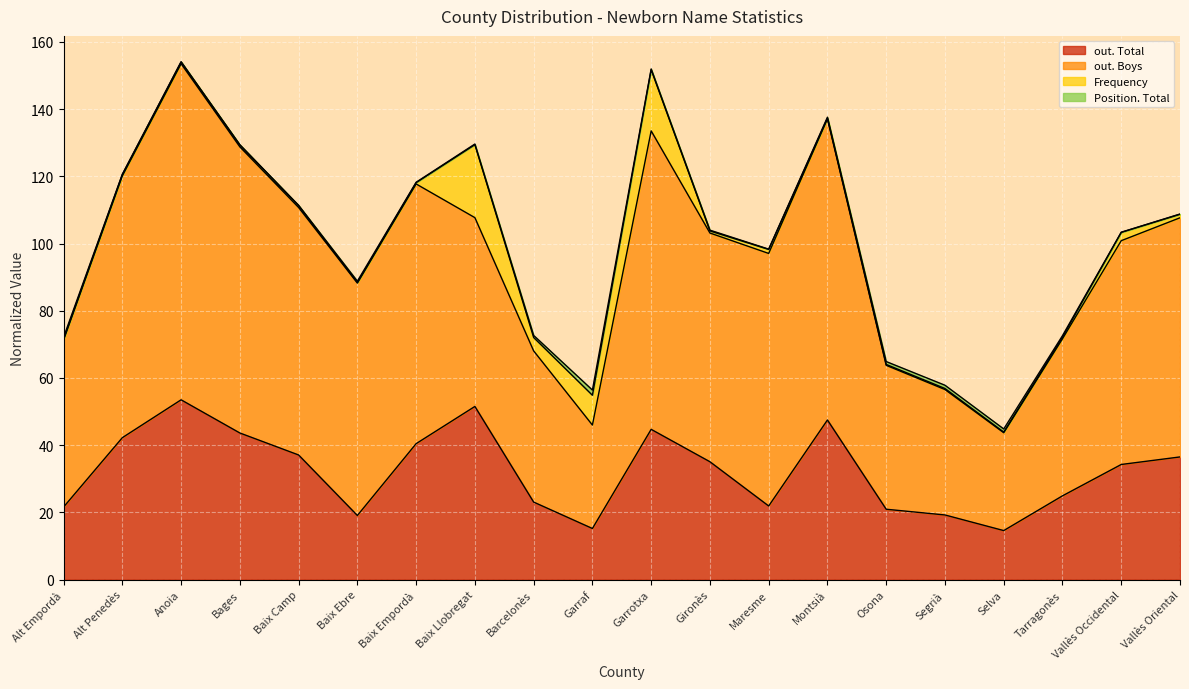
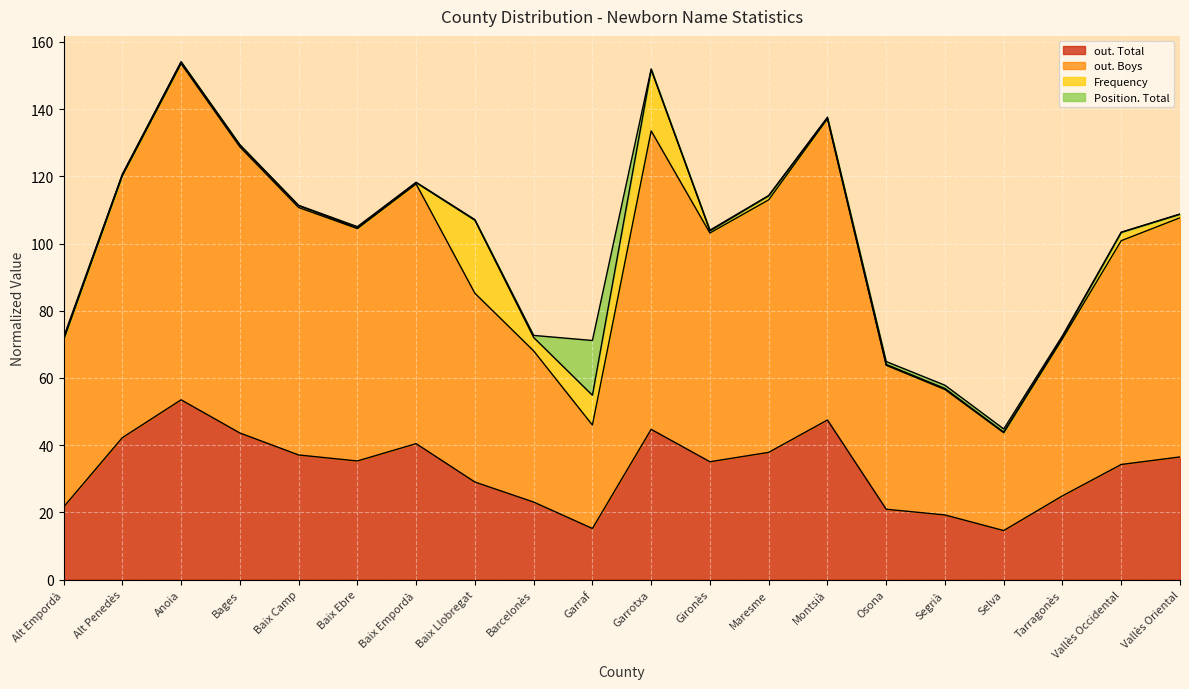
  {
    "out. Total": {
      "Alt Empordà": 22,
      "Alt Penedès": 42,
      "Anoia": 54,
      "Bages": 44,
      "Baix Camp": 37,
-     "Baix Ebre": 19,
+     "Baix Ebre": 35,
      "Baix Empordà": 40,
-     "Baix Llobregat": 52,
+     "Baix Llobregat": 29,
      "Barcelonès": 23,
      "Garraf": 15,
      "Garrotxa": 45,
      "Gironès": 35,
-     "Maresme": 22,
+     "Maresme": 38,
      "Montsià": 48,
      "Osona": 21,
      "Segrià": 19,
      "Selva": 15,
      "Tarragonès": 25,
      "Vallès Occidental": 34,
      "Vallès Oriental": 37
    },
    "out. Boys": {
      "Baix Llobregat": 56,
      "Barcelonès": 45,
      "Garraf": 31,
      "Garrotxa": 89,
      "Maresme": 75,
      "Vallès Occidental": 67,
      "Vallès Oriental": 71
    },
    "Frequency": {
      "Garraf": 9
    },
    "Position. Total": {
-     "Garraf": 2,
+     "Garraf": 16,
      "Osona": 1,
      "Segrià": 1,
      "Selva": 1
    }
  }
